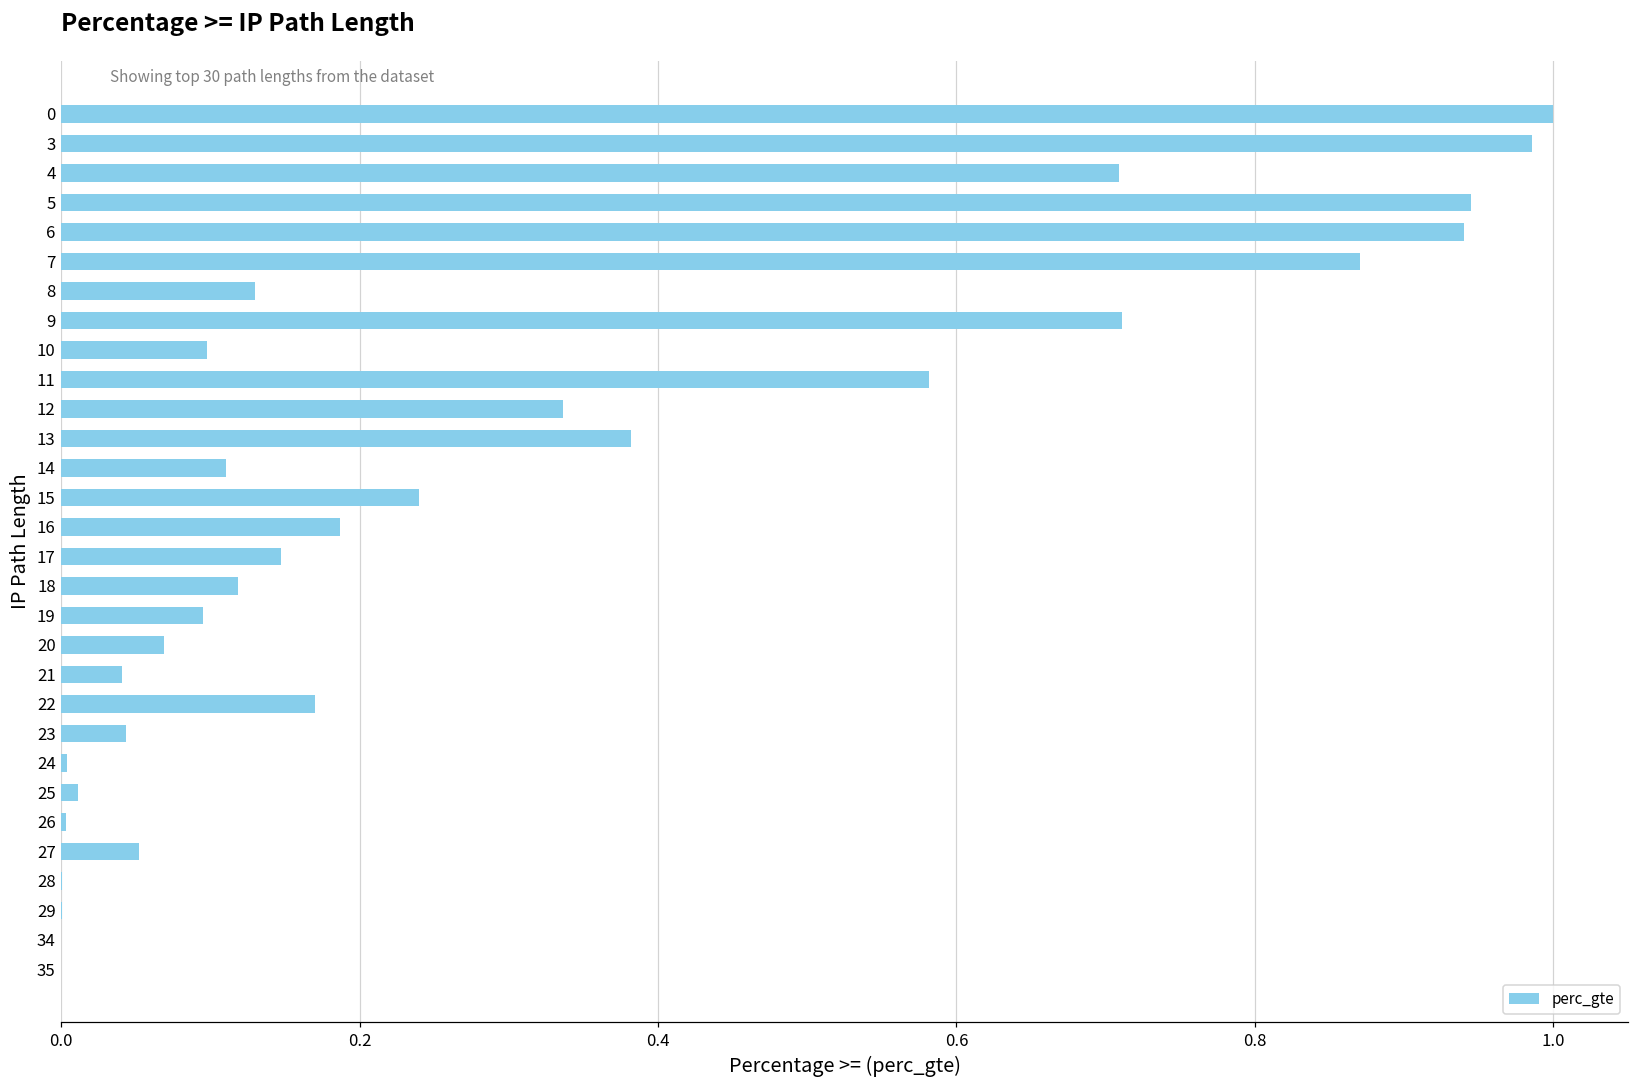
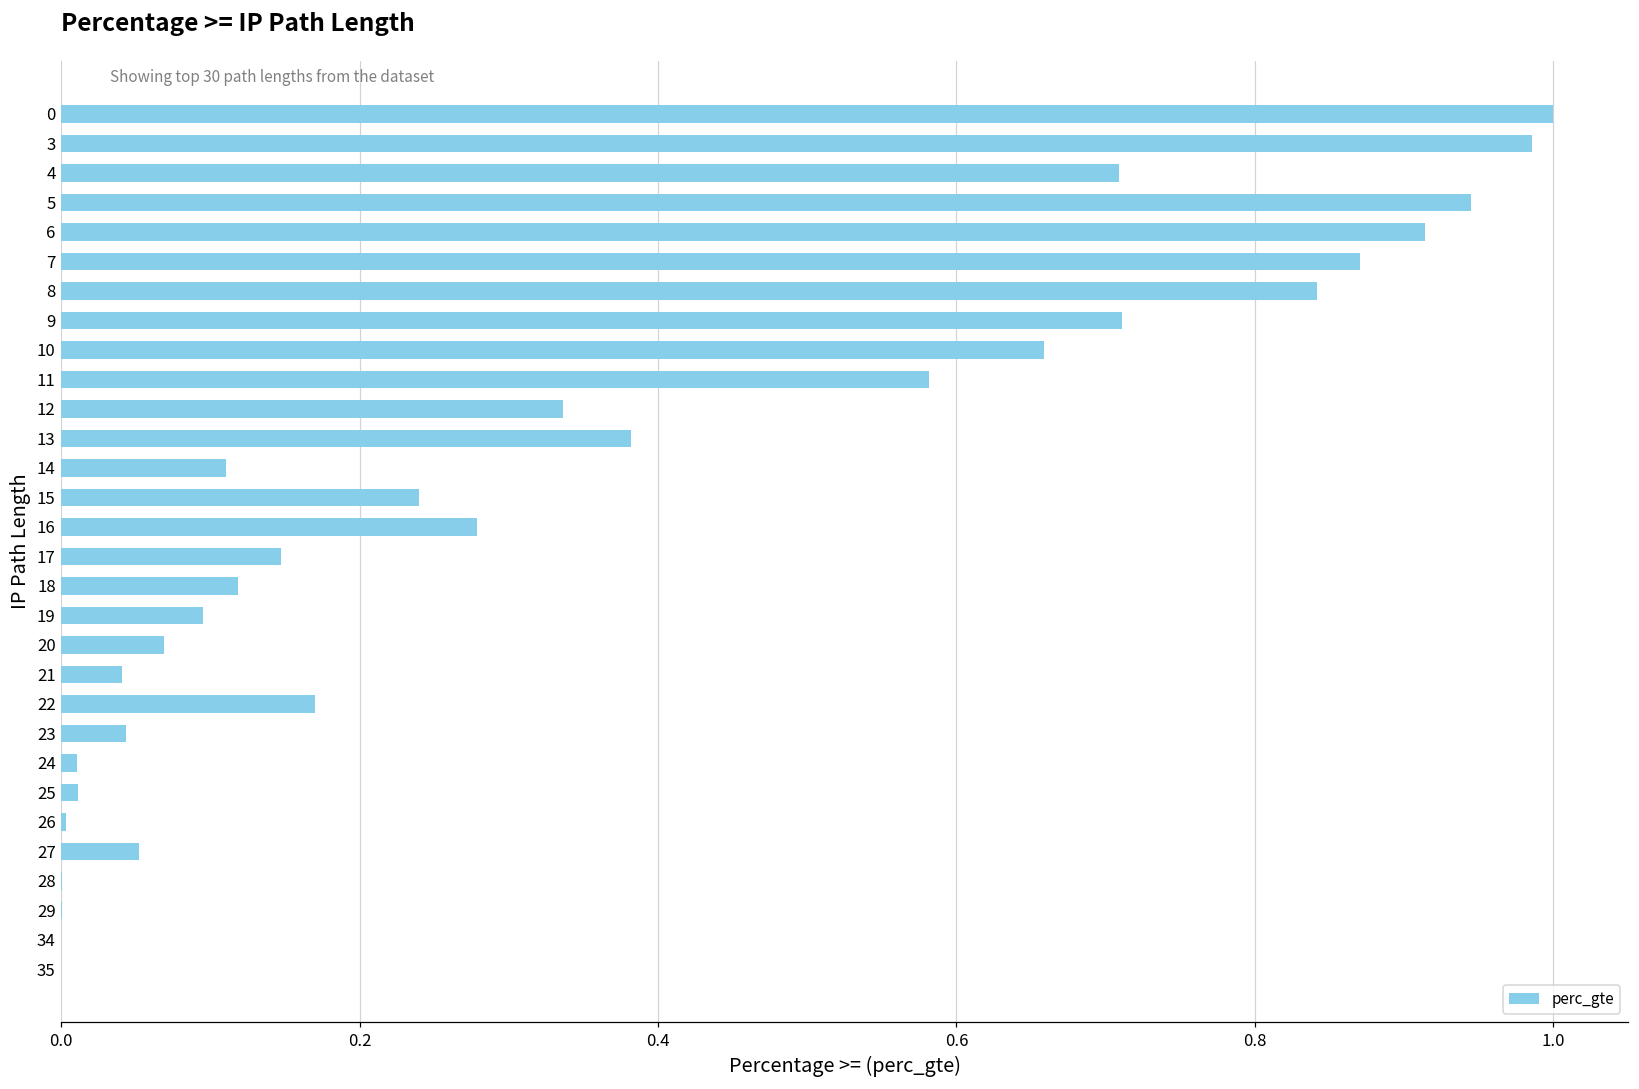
  {
    "0": 1.000,
    "3": 0.986,
    "4": 0.709,
    "5": 0.945,
-   "6": 0.940,
+   "6": 0.914,
    "7": 0.870,
-   "8": 0.130,
+   "8": 0.842,
    "9": 0.711,
-   "10": 0.098,
+   "10": 0.659,
    "11": 0.581,
    "12": 0.336,
    "13": 0.382,
    "14": 0.110,
    "15": 0.240,
-   "16": 0.187,
+   "16": 0.279,
    "17": 0.148,
    "18": 0.119,
    "19": 0.095,
    "20": 0.069,
    "21": 0.041,
    "22": 0.170,
    "23": 0.044,
-   "24": 0.004,
+   "24": 0.011,
    "25": 0.012,
    "26": 0.003,
    "27": 0.052
  }
